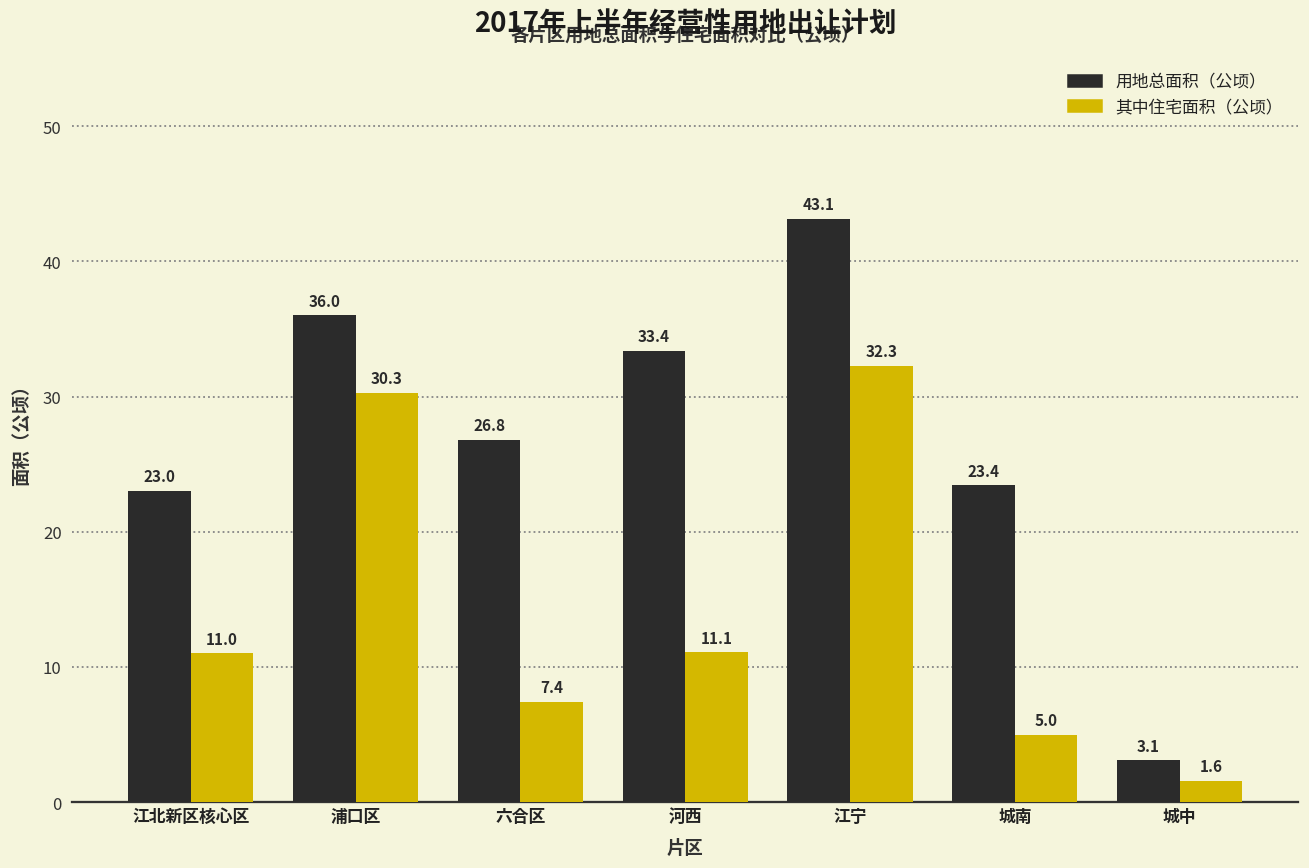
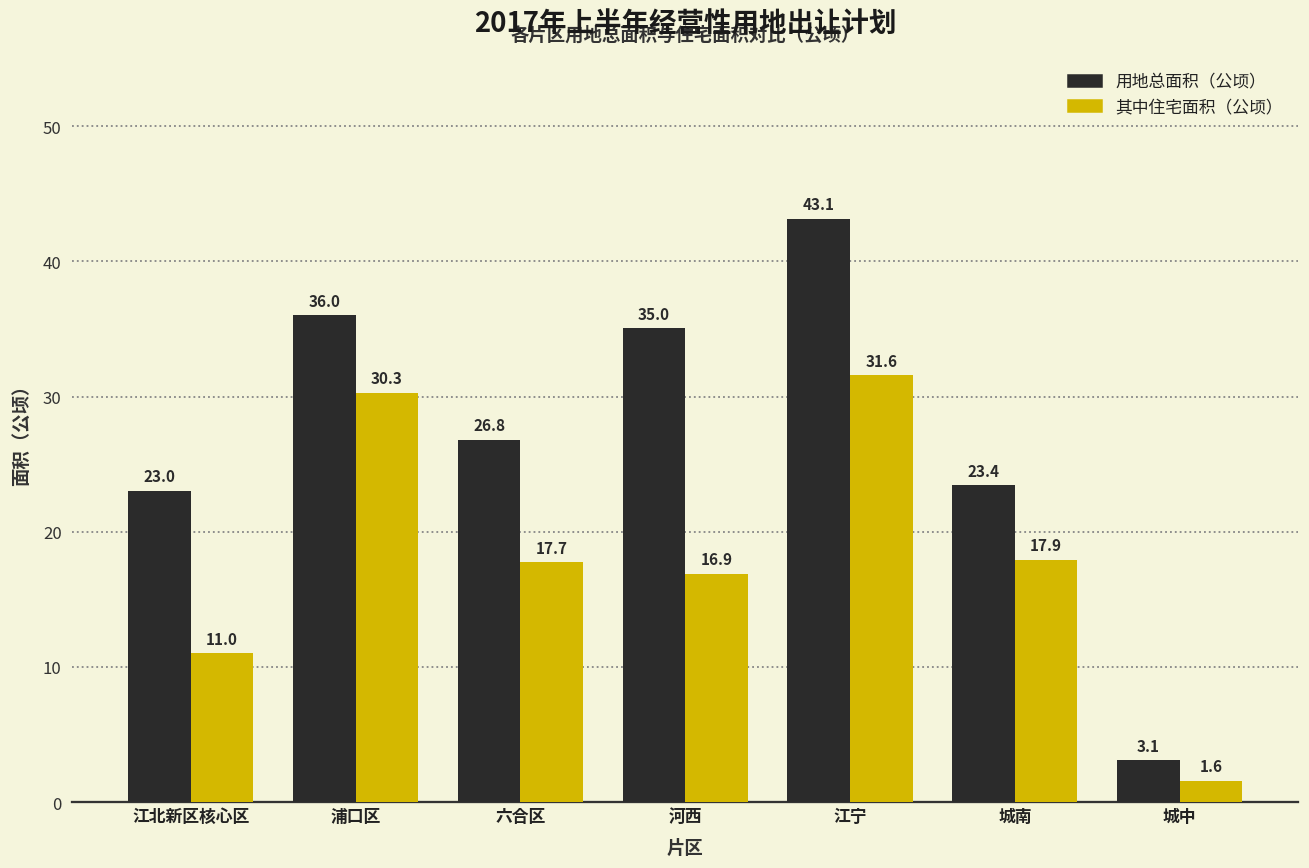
  {
    "用地总面积（公顷）": {
      "江北新区核心区": 23.0,
      "浦口区": 36.0,
      "六合区": 26.8,
-     "河西": 33.4,
+     "河西": 35.0,
      "江宁": 43.1,
      "城南": 23.4,
      "城中": 3.1
    },
    "其中住宅面积（公顷）": {
      "江北新区核心区": 11.0,
      "浦口区": 30.3,
-     "六合区": 7.4,
-     "河西": 11.1,
-     "江宁": 32.3,
-     "城南": 5.0,
+     "六合区": 17.7,
+     "河西": 16.9,
+     "江宁": 31.6,
+     "城南": 17.9,
      "城中": 1.6
    }
  }
